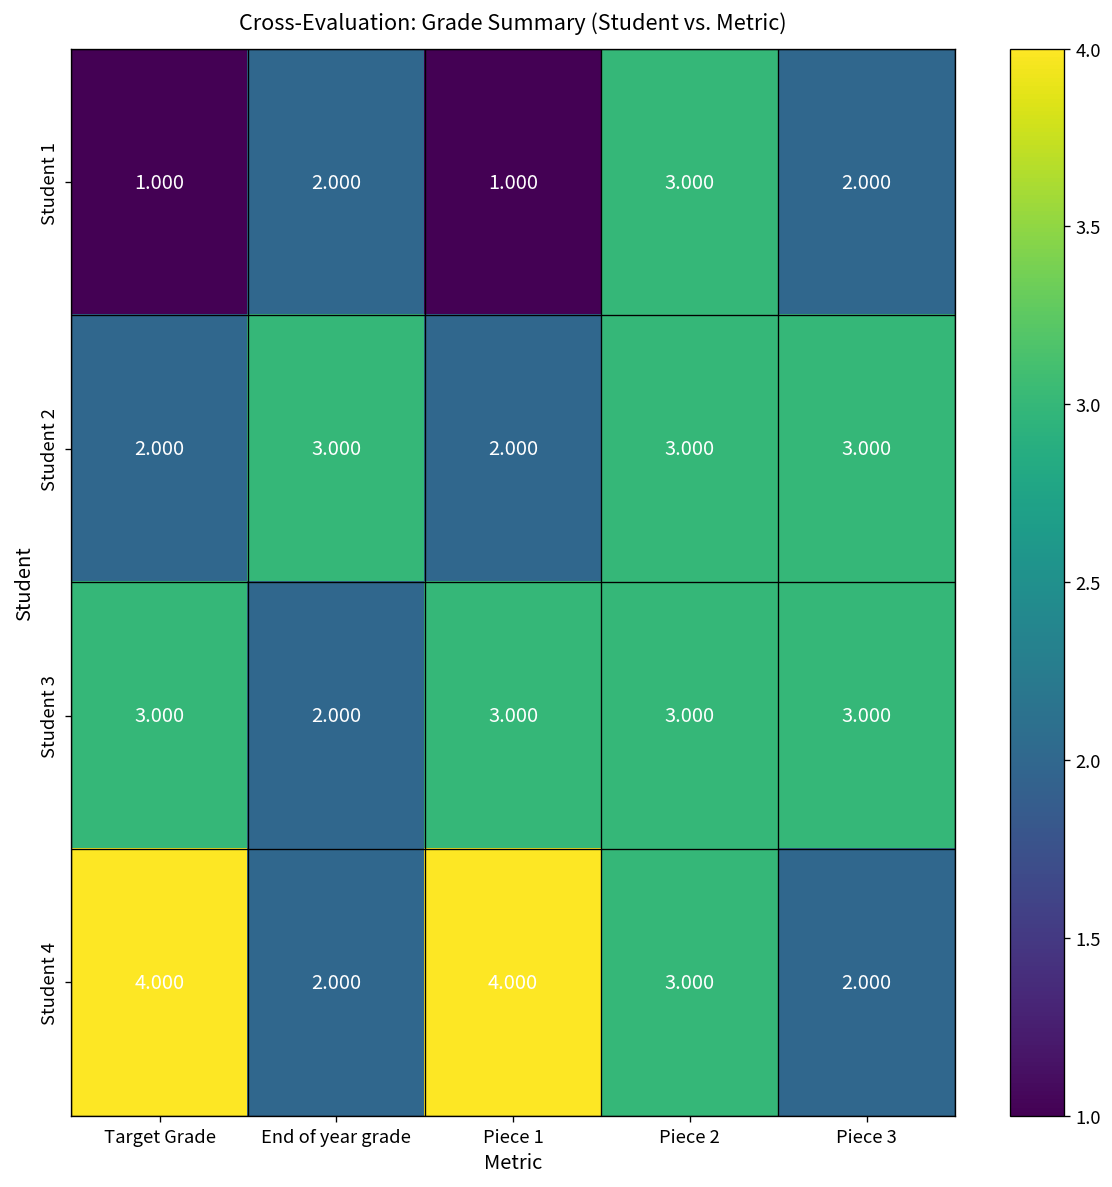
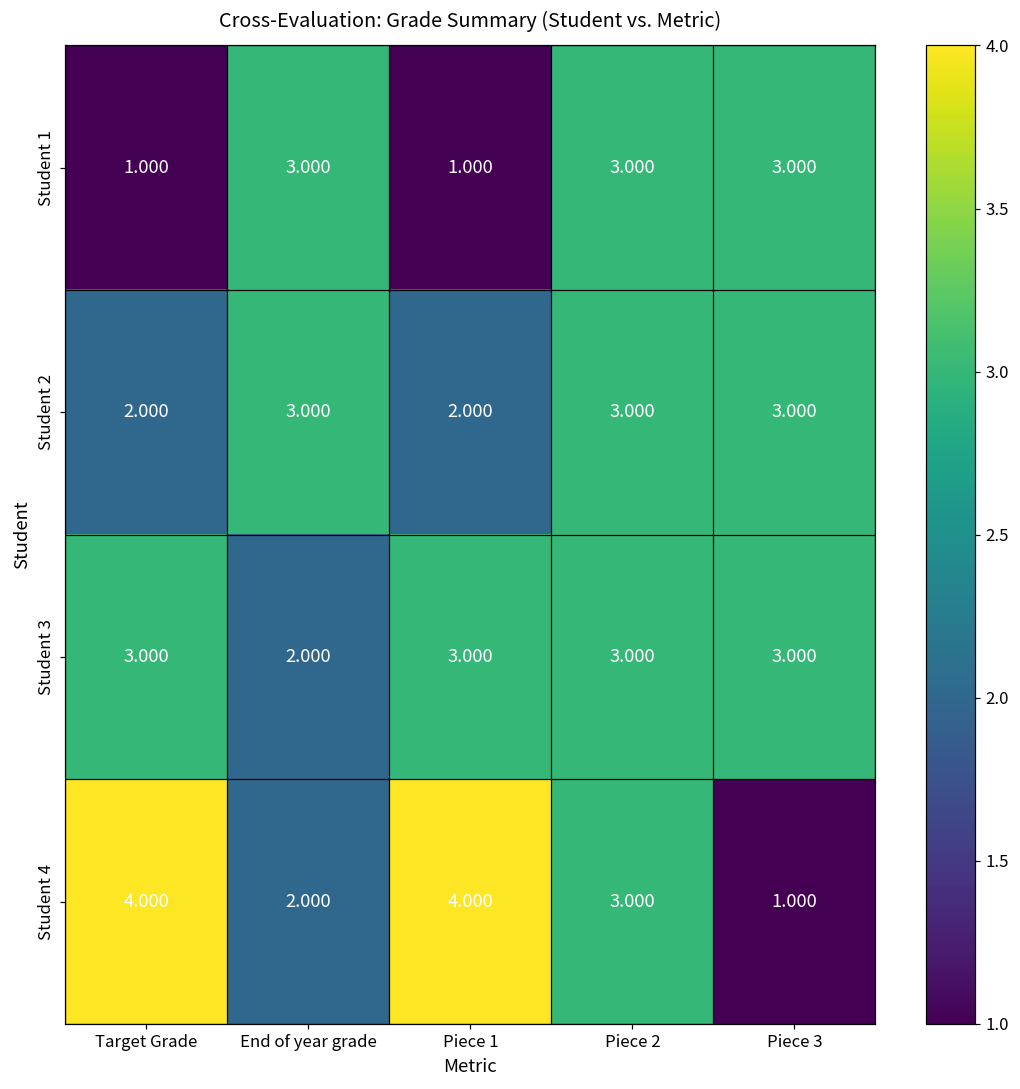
  {
    "Student 1": {
      "Target Grade": 1.000,
-     "End of year grade": 2.000,
+     "End of year grade": 3.000,
      "Piece 1": 1.000,
      "Piece 2": 3.000,
-     "Piece 3": 2.000
+     "Piece 3": 3.000
    },
    "Student 2": {
      "Target Grade": 2.000,
      "End of year grade": 3.000,
      "Piece 1": 2.000,
      "Piece 2": 3.000,
      "Piece 3": 3.000
    },
    "Student 3": {
      "Target Grade": 3.000,
      "End of year grade": 2.000,
      "Piece 1": 3.000,
      "Piece 2": 3.000,
      "Piece 3": 3.000
    },
    "Student 4": {
      "Target Grade": 4.000,
      "End of year grade": 2.000,
      "Piece 1": 4.000,
      "Piece 2": 3.000,
-     "Piece 3": 2.000
+     "Piece 3": 1.000
    }
  }
